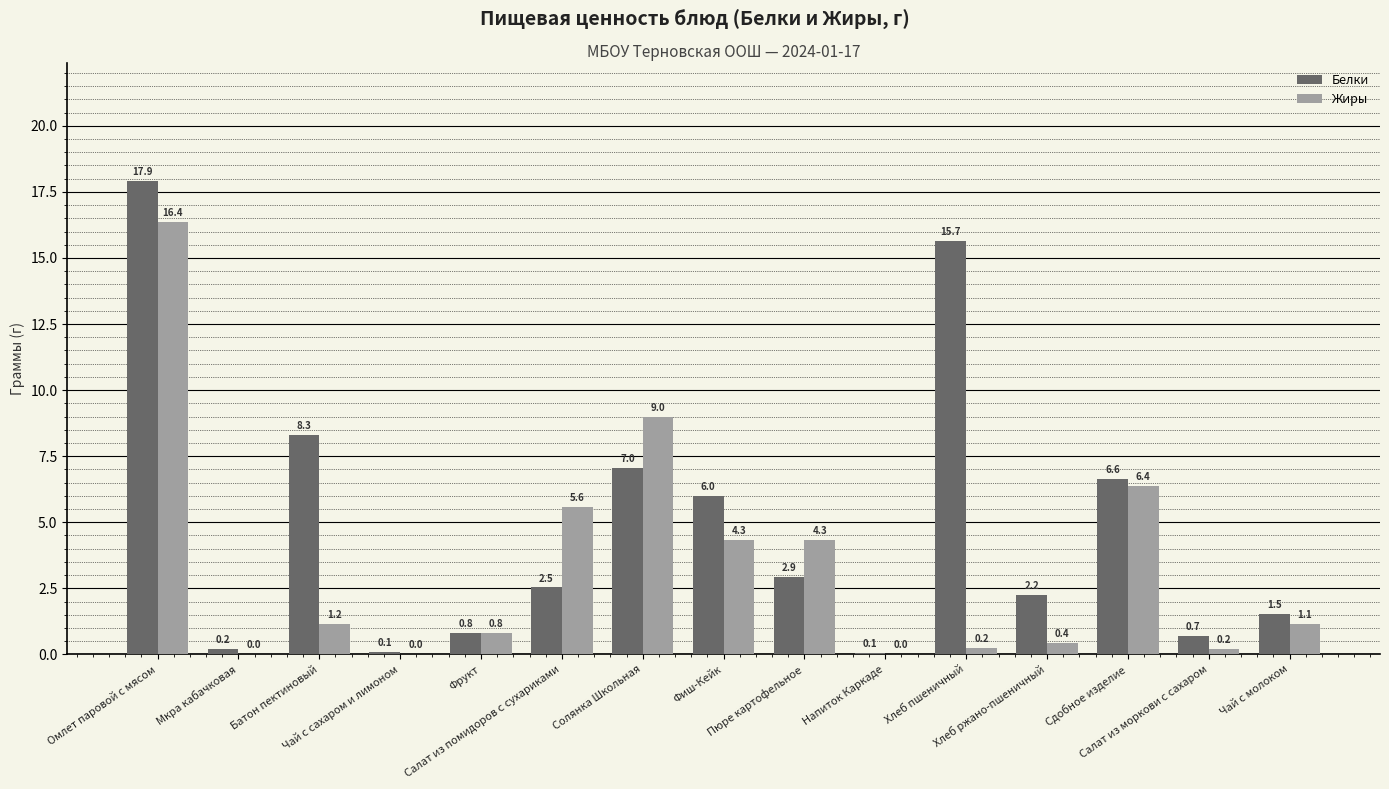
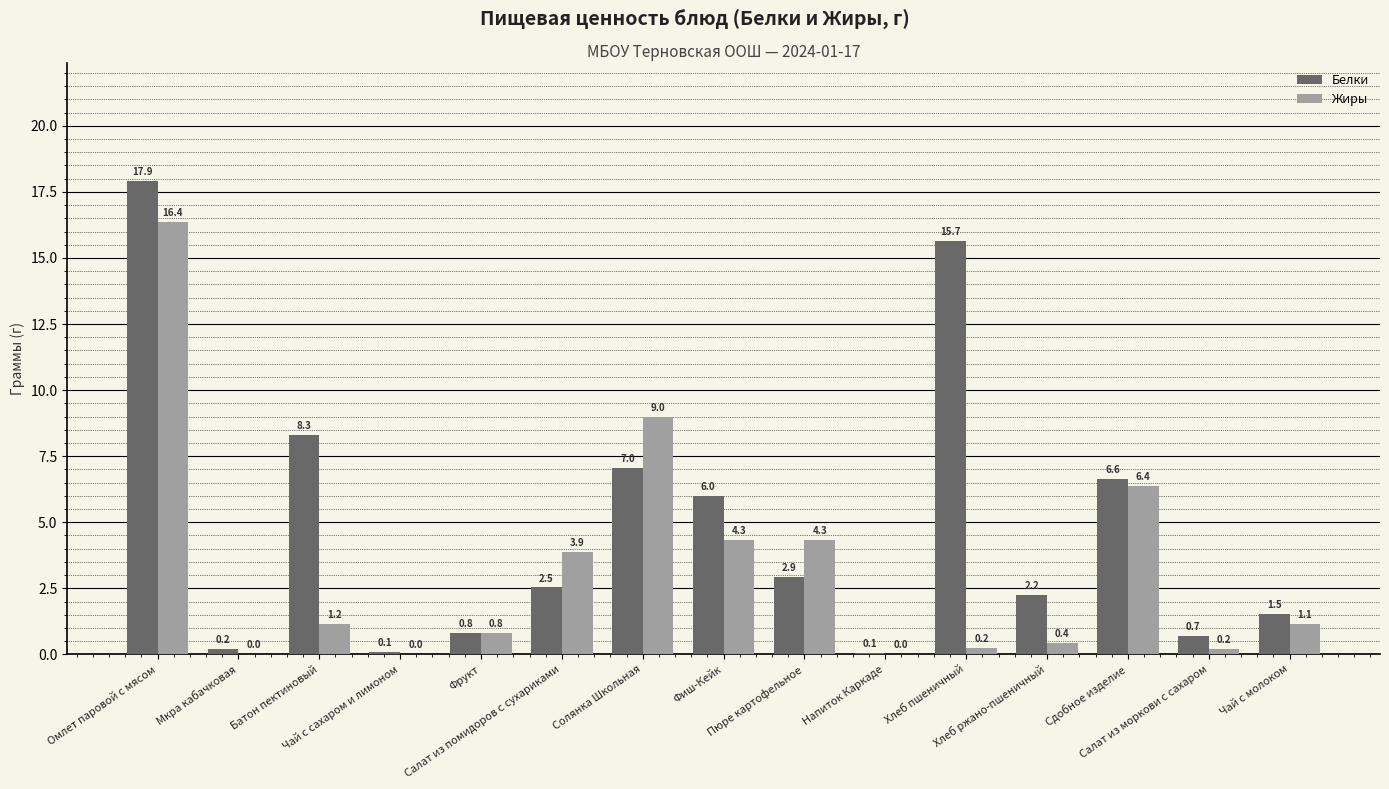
  {
    "Белки": {
      "Омлет паровой с мясом": 17.9,
      "Мкра кабачковая": 0.2,
      "Батон пектиновый": 8.3,
      "Чай с сахаром и лимоном": 0.1,
      "Фрукт": 0.8,
      "Салат из помидоров с сухариками": 2.5,
      "Солянка Школьная": 7.0,
      "Фиш-Кейк": 6.0,
      "Пюре картофельное": 2.9,
      "Напиток Каркаде": 0.1,
      "Хлеб пшеничный": 15.7,
      "Хлеб ржано-пшеничный": 2.2,
      "Сдобное изделие": 6.6,
      "Салат из моркови с сахаром": 0.7,
      "Чай с молоком": 1.5
    },
    "Жиры": {
      "Омлет паровой с мясом": 16.4,
      "Мкра кабачковая": 0.0,
      "Батон пектиновый": 1.2,
      "Чай с сахаром и лимоном": 0.0,
      "Фрукт": 0.8,
-     "Салат из помидоров с сухариками": 5.6,
+     "Салат из помидоров с сухариками": 3.9,
      "Солянка Школьная": 9.0,
      "Фиш-Кейк": 4.3,
      "Пюре картофельное": 4.3,
      "Напиток Каркаде": 0.0,
      "Хлеб пшеничный": 0.2,
      "Хлеб ржано-пшеничный": 0.4,
      "Сдобное изделие": 6.4,
      "Салат из моркови с сахаром": 0.2,
      "Чай с молоком": 1.1
    }
  }
